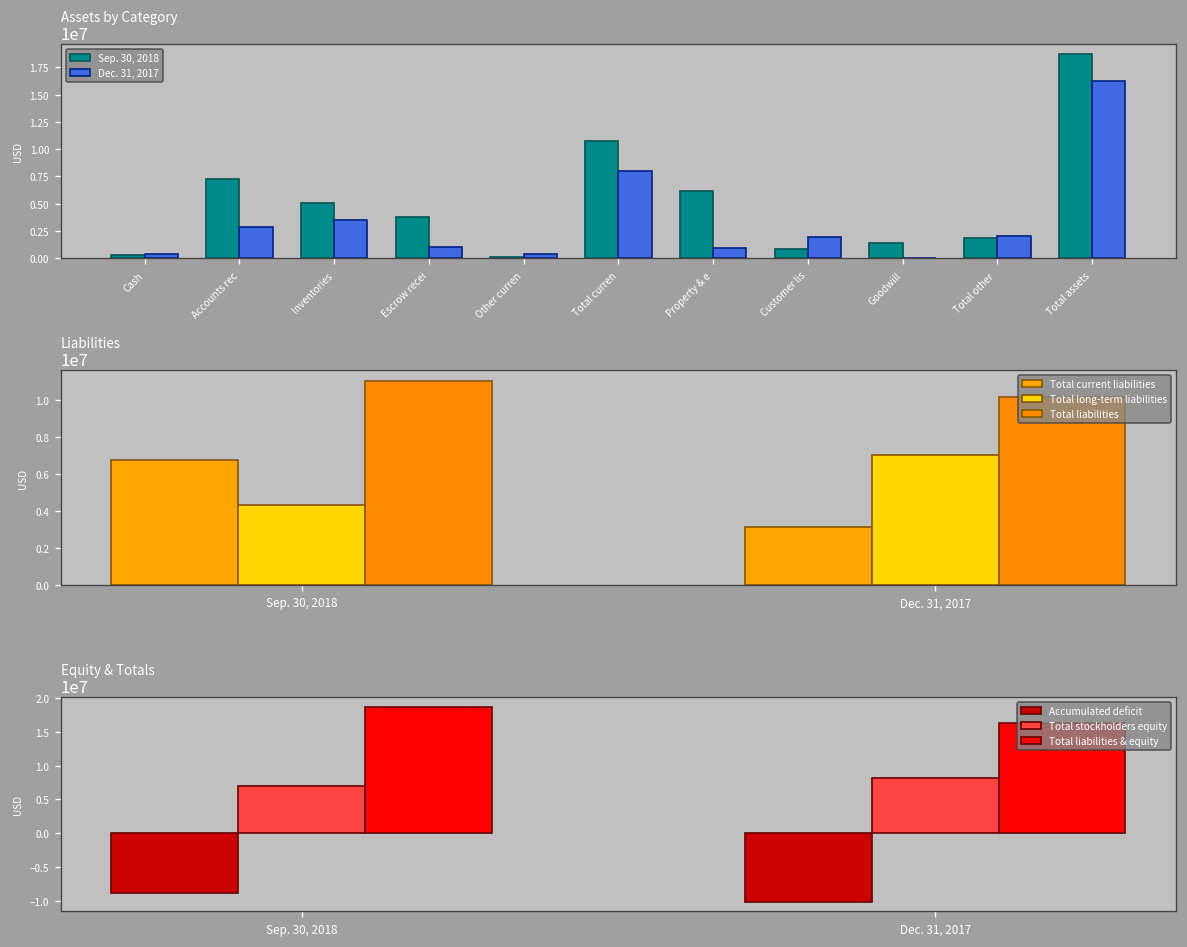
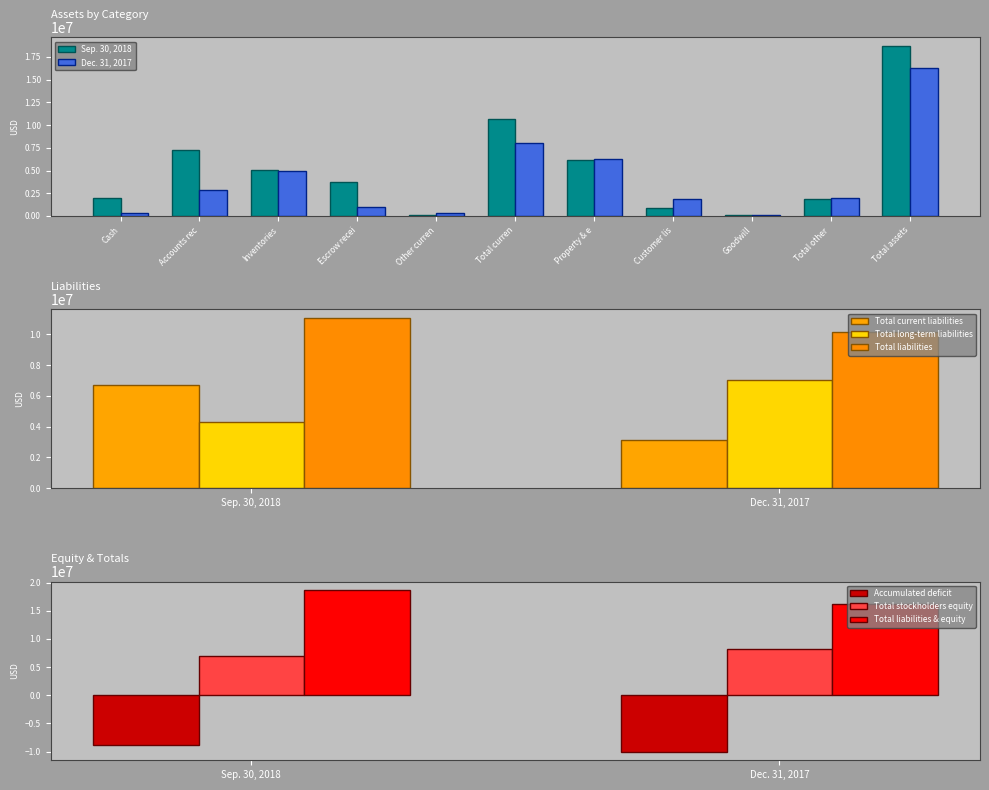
  {
    "Assets by Category": {
      "Sep. 30, 2018": {
-       "Cash": 0,
+       "Cash": 2000000,
        "Accounts rec": 7000000,
        "Inventories": 5000000,
        "Escrow recei": 4000000,
        "Total curren": 11000000,
        "Property & e": 6000000,
        "Customer lis": 1000000,
-       "Goodwill": 1000000,
+       "Goodwill": 0,
        "Total other": 2000000,
        "Total assets": 19000000
      },
      "Dec. 31, 2017": {
        "Cash": 0,
        "Accounts rec": 3000000,
-       "Inventories": 3000000,
+       "Inventories": 5000000,
        "Escrow recei": 1000000,
        "Other curren": 0,
        "Total curren": 8000000,
-       "Property & e": 1000000,
+       "Property & e": 6000000,
        "Customer lis": 2000000,
        "Total other": 2000000,
        "Total assets": 16000000
      }
    },
    "Equity & Totals": {
      "Total stockholders equity": {
        "Sep. 30, 2018": 7000000,
        "Dec. 31, 2017": 8000000
      }
    }
  }
